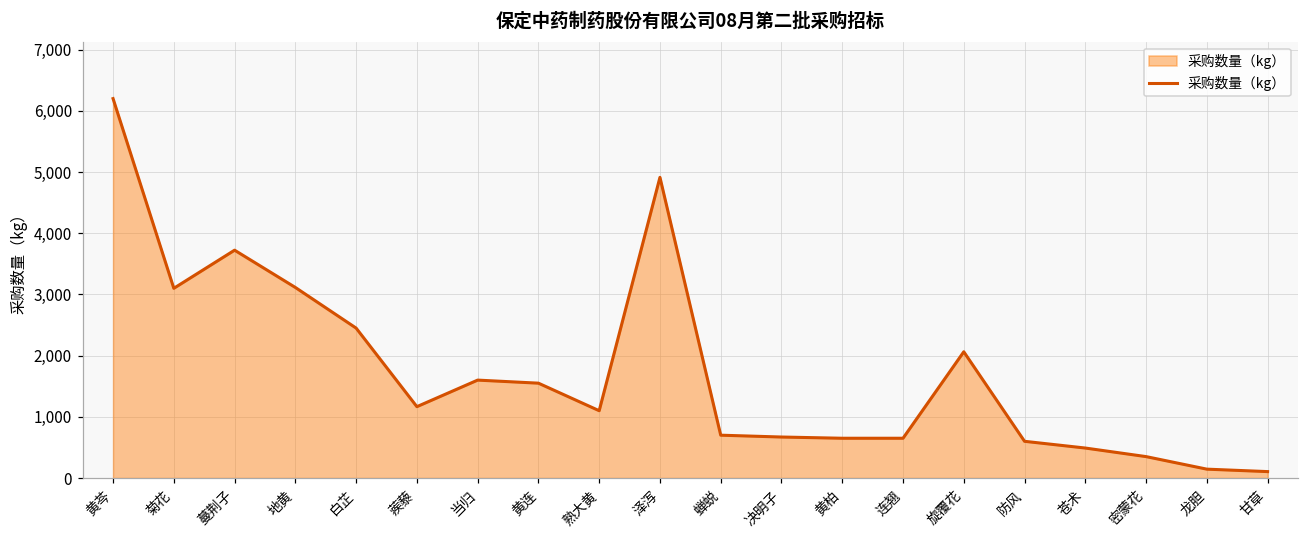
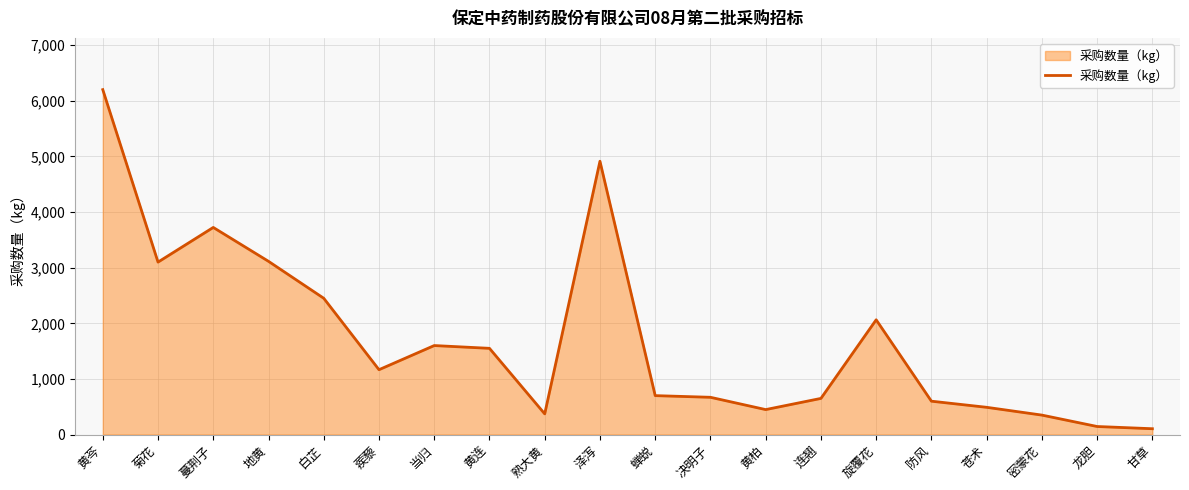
  {
    "黄芩": "6,200",
    "菊花": "3,100",
    "蔓荆子": "3,700",
    "地黄": "3,100",
    "白芷": "2,500",
    "蒺藜": "1,200",
    "当归": "1,600",
    "黄连": "1,600",
-   "熟大黄": "1,100",
+   "熟大黄": "400",
    "泽泻": "4,900",
    "蝉蜕": "700",
    "决明子": "700",
-   "黄柏": "700",
+   "黄柏": "400",
    "连翘": "700",
    "旋覆花": "2,100",
    "防风": "600",
    "苍术": "500",
    "密蒙花": "400",
    "龙胆": "100",
    "甘草": "100"
  }
